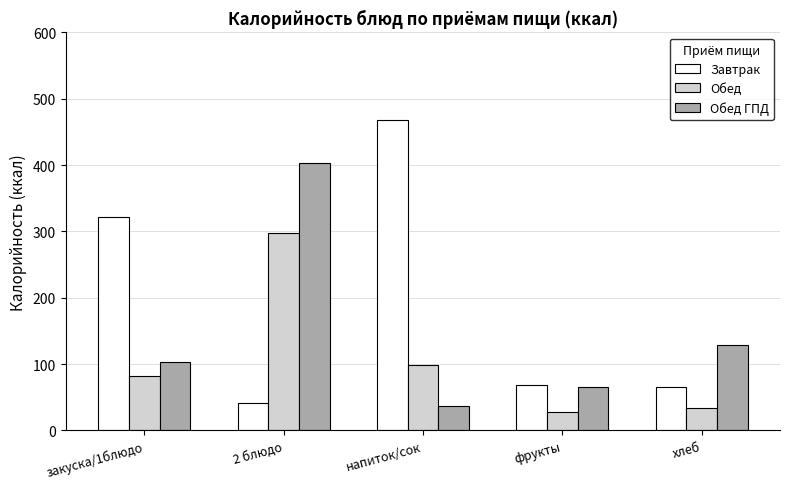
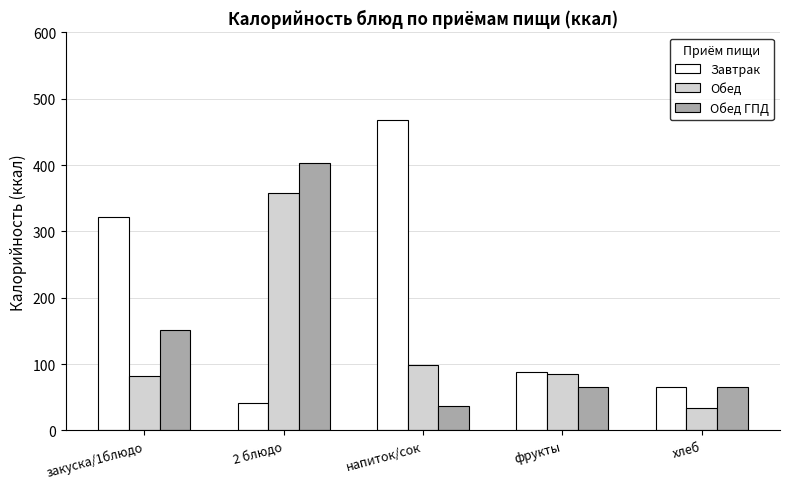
  {
    "Завтрак": {
      "закуска/1блюдо": 320,
      "2 блюдо": 40,
      "напиток/сок": 470,
-     "фрукты": 70,
+     "фрукты": 90,
      "хлеб": 70
    },
    "Обед": {
      "закуска/1блюдо": 80,
-     "2 блюдо": 300,
+     "2 блюдо": 360,
      "напиток/сок": 100,
-     "фрукты": 30,
+     "фрукты": 90,
      "хлеб": 30
    },
    "Обед ГПД": {
-     "закуска/1блюдо": 100,
+     "закуска/1блюдо": 150,
      "2 блюдо": 400,
      "напиток/сок": 40,
      "фрукты": 70,
-     "хлеб": 130
+     "хлеб": 70
    }
  }
